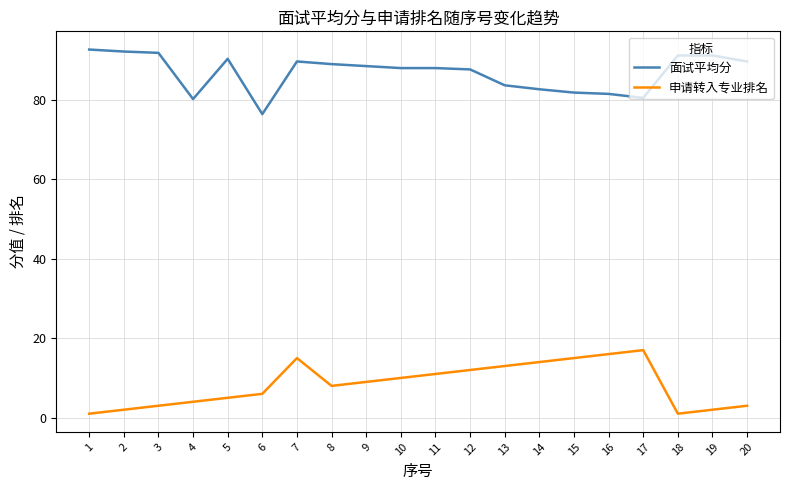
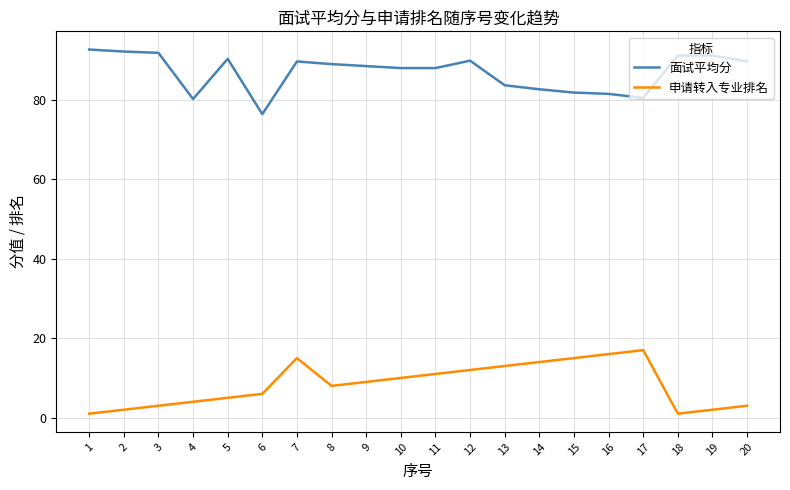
  {
    "面试平均分": {
      "1": 93,
      "2": 92,
      "3": 92,
      "4": 80,
      "5": 90,
      "6": 76,
      "7": 90,
      "8": 89,
      "9": 89,
      "10": 88,
      "11": 88,
-     "12": 88,
+     "12": 90,
      "13": 84,
      "14": 83,
      "15": 82,
      "16": 82
    },
    "申请转入专业排名": {
      "1": 1,
      "2": 2,
      "3": 3,
      "4": 4,
      "5": 5,
      "6": 6,
      "7": 15,
      "8": 8,
      "9": 9,
      "10": 10,
      "11": 11,
      "12": 12,
      "13": 13,
      "14": 14,
      "15": 15,
      "16": 16,
      "17": 17,
      "18": 1,
      "19": 2,
      "20": 3
    }
  }
